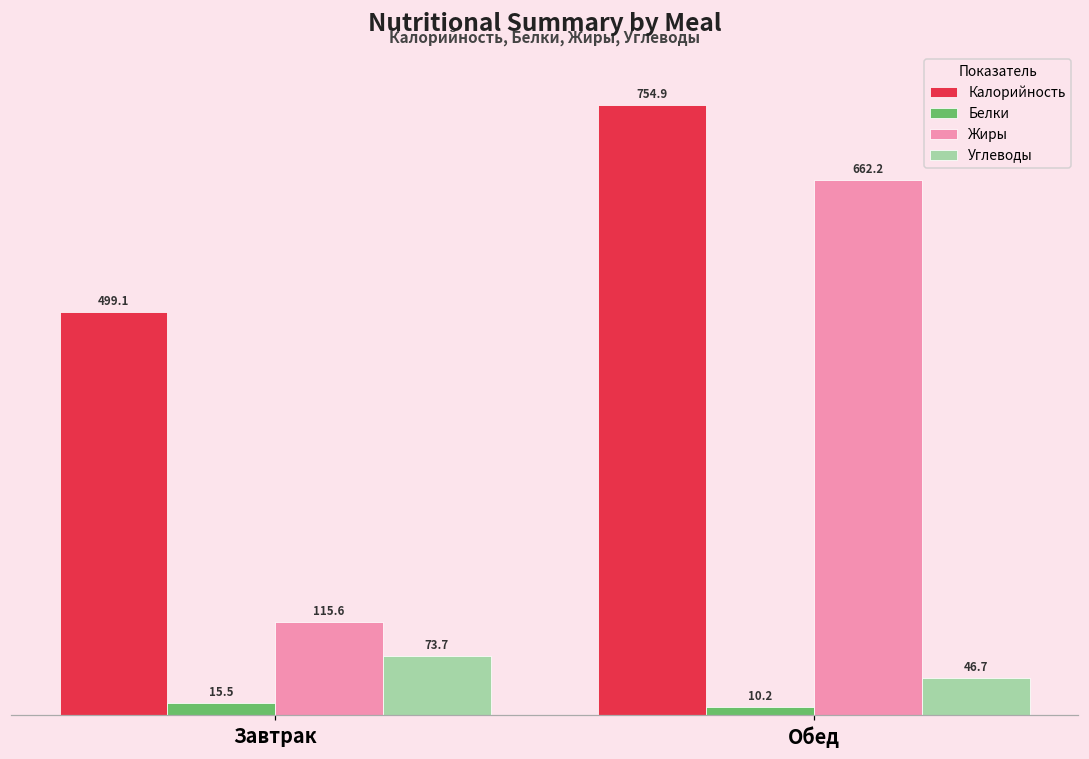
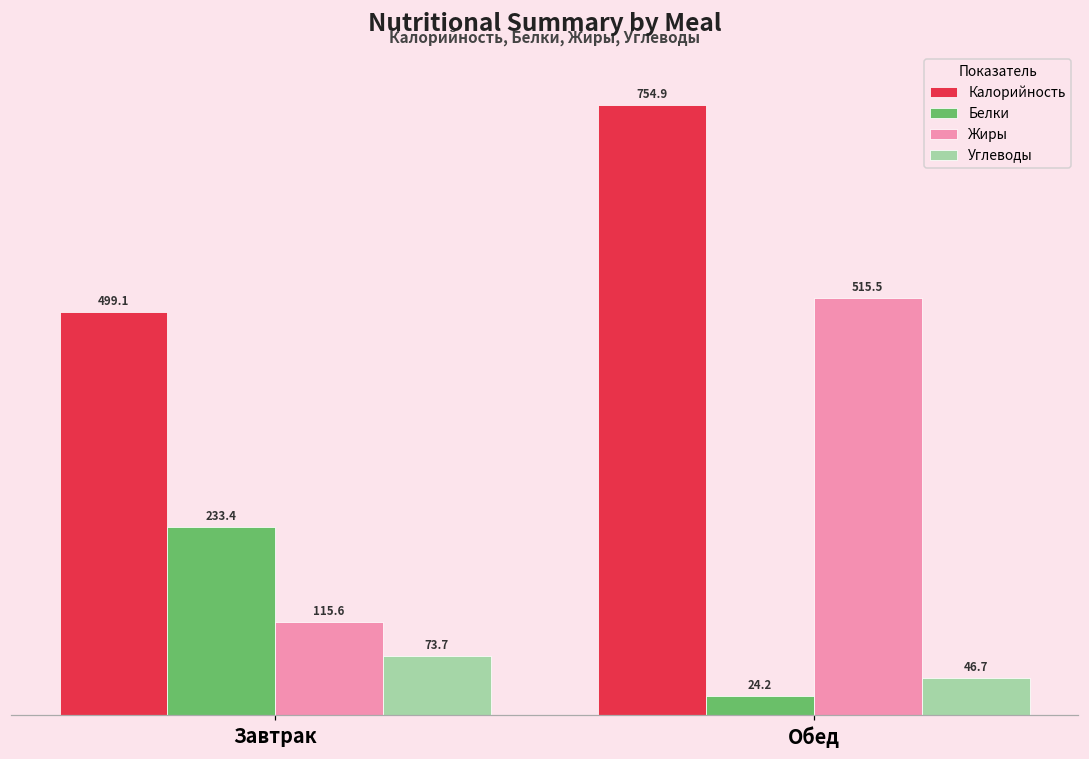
  {
    "Калорийность": {
      "Завтрак": 499.1,
      "Обед": 754.9
    },
    "Белки": {
-     "Завтрак": 15.5,
-     "Обед": 10.2
+     "Завтрак": 233.4,
+     "Обед": 24.2
    },
    "Жиры": {
      "Завтрак": 115.6,
-     "Обед": 662.2
+     "Обед": 515.5
    },
    "Углеводы": {
      "Завтрак": 73.7,
      "Обед": 46.7
    }
  }
